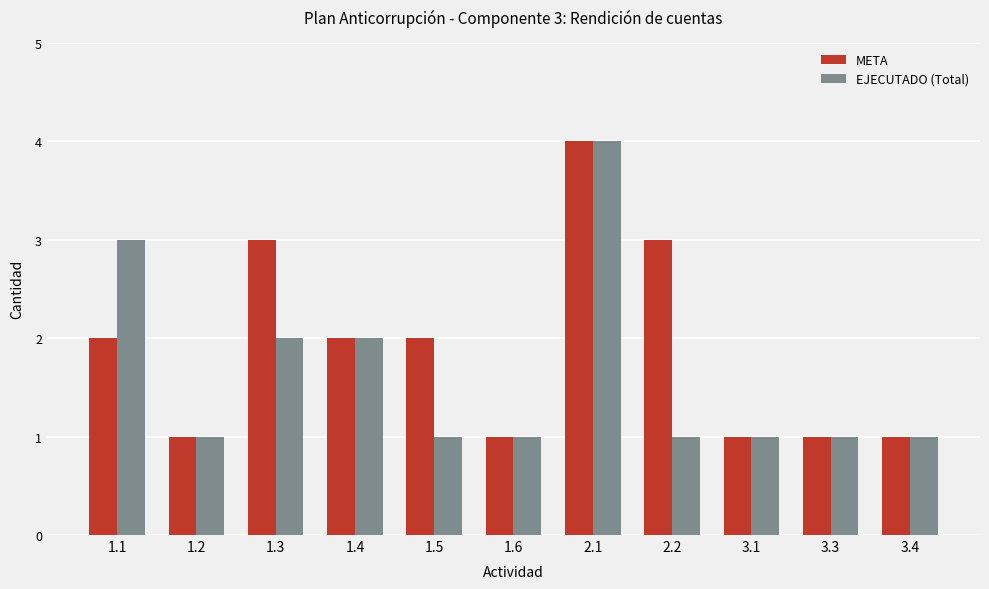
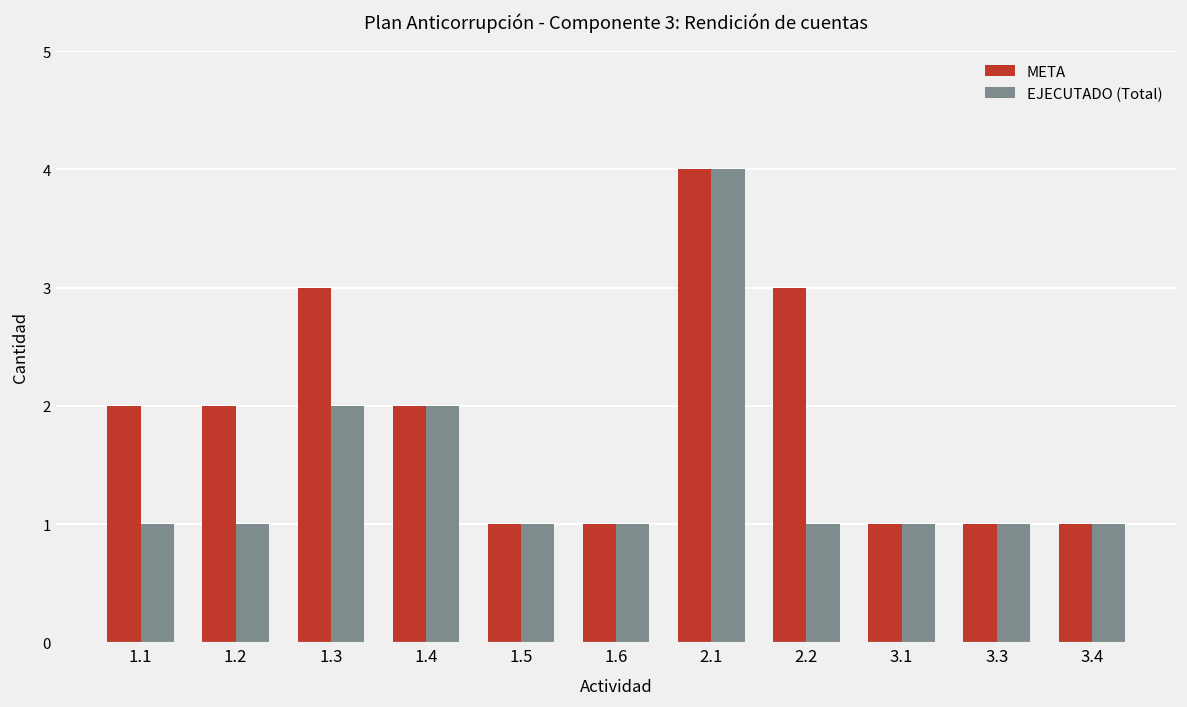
  {
    "META": {
      "1.1": 2,
-     "1.2": 1,
+     "1.2": 2,
      "1.3": 3,
      "1.4": 2,
-     "1.5": 2,
+     "1.5": 1,
      "1.6": 1,
      "2.1": 4,
      "2.2": 3,
      "3.1": 1,
      "3.3": 1,
      "3.4": 1
    },
    "EJECUTADO (Total)": {
-     "1.1": 3,
+     "1.1": 1,
      "1.2": 1,
      "1.3": 2,
      "1.4": 2,
      "1.5": 1,
      "1.6": 1,
      "2.1": 4,
      "2.2": 1,
      "3.1": 1,
      "3.3": 1,
      "3.4": 1
    }
  }
